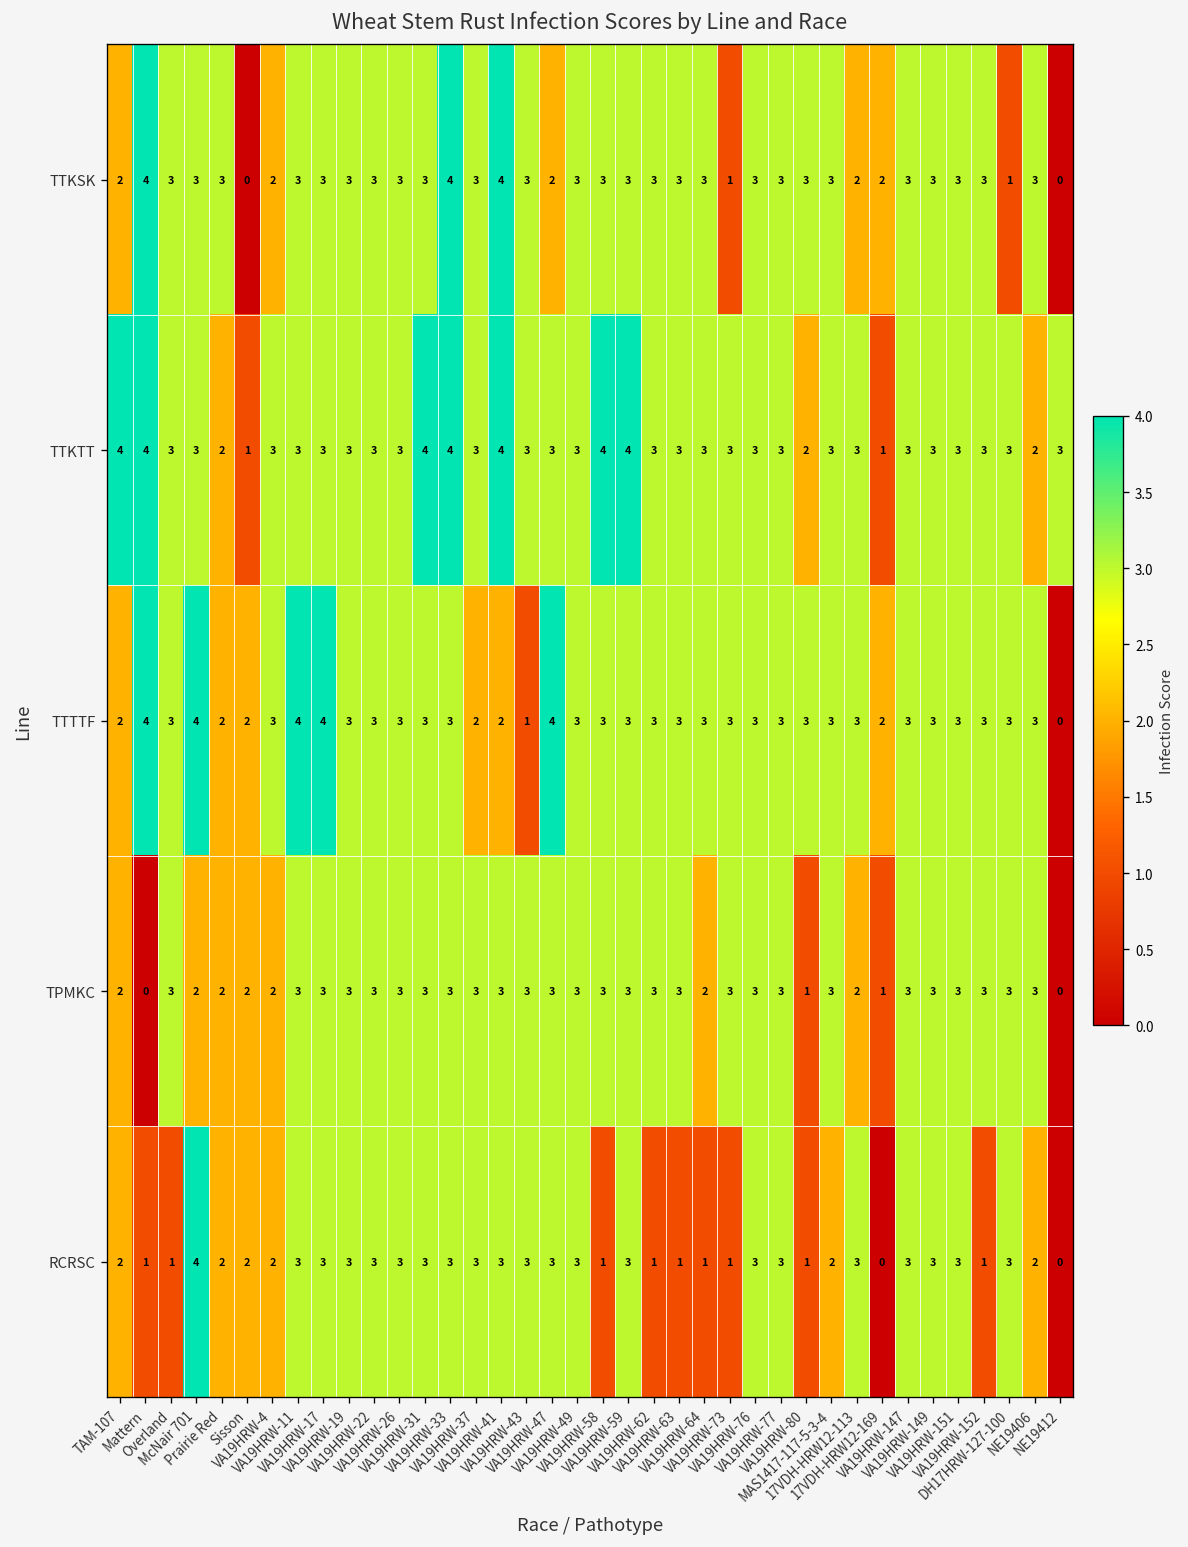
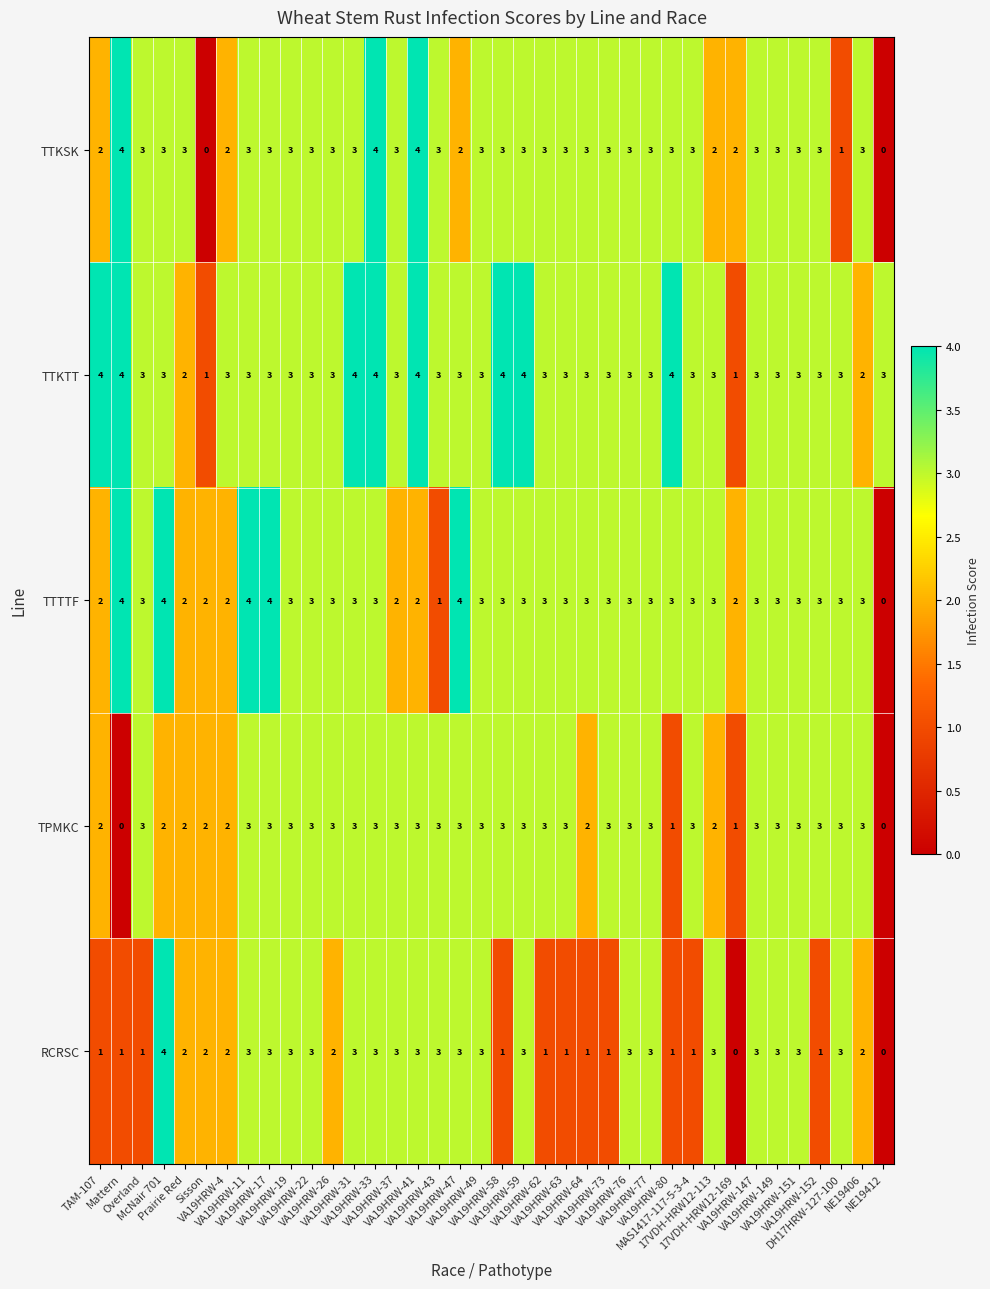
  {
    "TTKSK": {
      "TAM-107": 2,
      "Mattern": 4,
      "Overland": 3,
      "McNair 701": 3,
      "Prairie Red": 3,
      "Sisson": 0,
      "VA19HRW-4": 2,
      "VA19HRW-11": 3,
      "VA19HRW-17": 3,
      "VA19HRW-19": 3,
      "VA19HRW-22": 3,
      "VA19HRW-26": 3,
      "VA19HRW-31": 3,
      "VA19HRW-33": 4,
      "VA19HRW-37": 3,
      "VA19HRW-41": 4,
      "VA19HRW-43": 3,
      "VA19HRW-47": 2,
      "VA19HRW-49": 3,
      "VA19HRW-58": 3,
      "VA19HRW-59": 3,
      "VA19HRW-62": 3,
      "VA19HRW-63": 3,
      "VA19HRW-64": 3,
-     "VA19HRW-73": 1,
+     "VA19HRW-73": 3,
      "VA19HRW-76": 3,
      "VA19HRW-77": 3,
      "VA19HRW-80": 3,
      "MAS1417-117-5-3-4": 3,
      "17VDH-HRW12-113": 2,
      "17VDH-HRW12-169": 2,
      "VA19HRW-147": 3,
      "VA19HRW-149": 3,
      "VA19HRW-151": 3,
      "VA19HRW-152": 3,
      "DH17HRW-127-100": 1,
      "NE19406": 3,
      "NE19412": 0
    },
    "TTKTT": {
      "TAM-107": 4,
      "Mattern": 4,
      "Overland": 3,
      "McNair 701": 3,
      "Prairie Red": 2,
      "Sisson": 1,
      "VA19HRW-4": 3,
      "VA19HRW-11": 3,
      "VA19HRW-17": 3,
      "VA19HRW-19": 3,
      "VA19HRW-22": 3,
      "VA19HRW-26": 3,
      "VA19HRW-31": 4,
      "VA19HRW-33": 4,
      "VA19HRW-37": 3,
      "VA19HRW-41": 4,
      "VA19HRW-43": 3,
      "VA19HRW-47": 3,
      "VA19HRW-49": 3,
      "VA19HRW-58": 4,
      "VA19HRW-59": 4,
      "VA19HRW-62": 3,
      "VA19HRW-63": 3,
      "VA19HRW-64": 3,
      "VA19HRW-73": 3,
      "VA19HRW-76": 3,
      "VA19HRW-77": 3,
-     "VA19HRW-80": 2,
+     "VA19HRW-80": 4,
      "MAS1417-117-5-3-4": 3,
      "17VDH-HRW12-113": 3,
      "17VDH-HRW12-169": 1,
      "VA19HRW-147": 3,
      "VA19HRW-149": 3,
      "VA19HRW-151": 3,
      "VA19HRW-152": 3,
      "DH17HRW-127-100": 3,
      "NE19406": 2,
      "NE19412": 3
    },
    "TTTTF": {
      "TAM-107": 2,
      "Mattern": 4,
      "Overland": 3,
      "McNair 701": 4,
      "Prairie Red": 2,
      "Sisson": 2,
-     "VA19HRW-4": 3,
+     "VA19HRW-4": 2,
      "VA19HRW-11": 4,
      "VA19HRW-17": 4,
      "VA19HRW-19": 3,
      "VA19HRW-22": 3,
      "VA19HRW-26": 3,
      "VA19HRW-31": 3,
      "VA19HRW-33": 3,
      "VA19HRW-37": 2,
      "VA19HRW-41": 2,
      "VA19HRW-43": 1,
      "VA19HRW-47": 4,
      "VA19HRW-49": 3,
      "VA19HRW-58": 3,
      "VA19HRW-59": 3,
      "VA19HRW-62": 3,
      "VA19HRW-63": 3,
      "VA19HRW-64": 3,
      "VA19HRW-73": 3,
      "VA19HRW-76": 3,
      "VA19HRW-77": 3,
      "VA19HRW-80": 3,
      "MAS1417-117-5-3-4": 3,
      "17VDH-HRW12-113": 3,
      "17VDH-HRW12-169": 2,
      "VA19HRW-147": 3,
      "VA19HRW-149": 3,
      "VA19HRW-151": 3,
      "VA19HRW-152": 3,
      "DH17HRW-127-100": 3,
      "NE19406": 3,
      "NE19412": 0
    },
    "TPMKC": {
      "TAM-107": 2,
      "Mattern": 0,
      "Overland": 3,
      "McNair 701": 2,
      "Prairie Red": 2,
      "Sisson": 2,
      "VA19HRW-4": 2,
      "VA19HRW-11": 3,
      "VA19HRW-17": 3,
      "VA19HRW-19": 3,
      "VA19HRW-22": 3,
      "VA19HRW-26": 3,
      "VA19HRW-31": 3,
      "VA19HRW-33": 3,
      "VA19HRW-37": 3,
      "VA19HRW-41": 3,
      "VA19HRW-43": 3,
      "VA19HRW-47": 3,
      "VA19HRW-49": 3,
      "VA19HRW-58": 3,
      "VA19HRW-59": 3,
      "VA19HRW-62": 3,
      "VA19HRW-63": 3,
      "VA19HRW-64": 2,
      "VA19HRW-73": 3,
      "VA19HRW-76": 3,
      "VA19HRW-77": 3,
      "VA19HRW-80": 1,
      "MAS1417-117-5-3-4": 3,
      "17VDH-HRW12-113": 2,
      "17VDH-HRW12-169": 1,
      "VA19HRW-147": 3,
      "VA19HRW-149": 3,
      "VA19HRW-151": 3,
      "VA19HRW-152": 3,
      "DH17HRW-127-100": 3,
      "NE19406": 3,
      "NE19412": 0
    },
    "RCRSC": {
-     "TAM-107": 2,
+     "TAM-107": 1,
      "Mattern": 1,
      "Overland": 1,
      "McNair 701": 4,
      "Prairie Red": 2,
      "Sisson": 2,
      "VA19HRW-4": 2,
      "VA19HRW-11": 3,
      "VA19HRW-17": 3,
      "VA19HRW-19": 3,
      "VA19HRW-22": 3,
-     "VA19HRW-26": 3,
+     "VA19HRW-26": 2,
      "VA19HRW-31": 3,
      "VA19HRW-33": 3,
      "VA19HRW-37": 3,
      "VA19HRW-41": 3,
      "VA19HRW-43": 3,
      "VA19HRW-47": 3,
      "VA19HRW-49": 3,
      "VA19HRW-58": 1,
      "VA19HRW-59": 3,
      "VA19HRW-62": 1,
      "VA19HRW-63": 1,
      "VA19HRW-64": 1,
      "VA19HRW-73": 1,
      "VA19HRW-76": 3,
      "VA19HRW-77": 3,
      "VA19HRW-80": 1,
-     "MAS1417-117-5-3-4": 2,
+     "MAS1417-117-5-3-4": 1,
      "17VDH-HRW12-113": 3,
      "17VDH-HRW12-169": 0,
      "VA19HRW-147": 3,
      "VA19HRW-149": 3,
      "VA19HRW-151": 3,
      "VA19HRW-152": 1,
      "DH17HRW-127-100": 3,
      "NE19406": 2,
      "NE19412": 0
    }
  }
